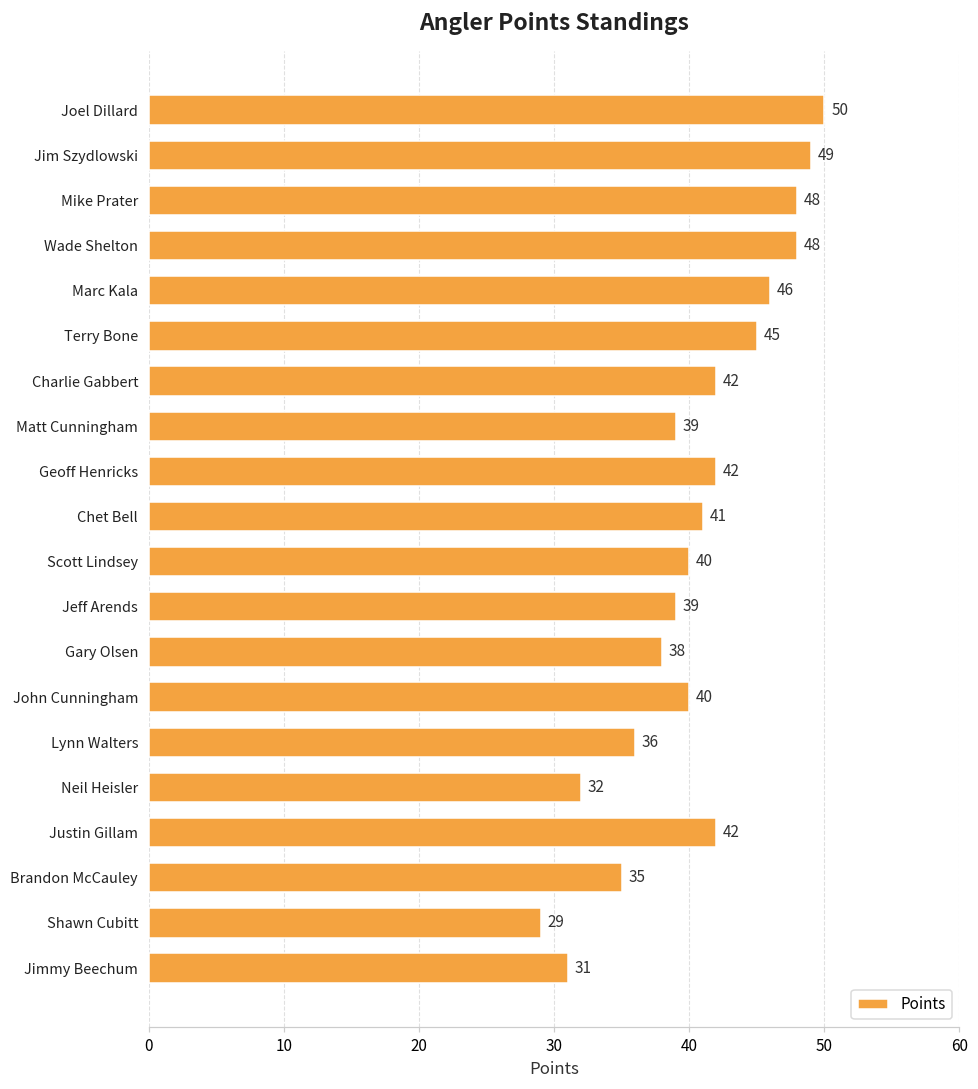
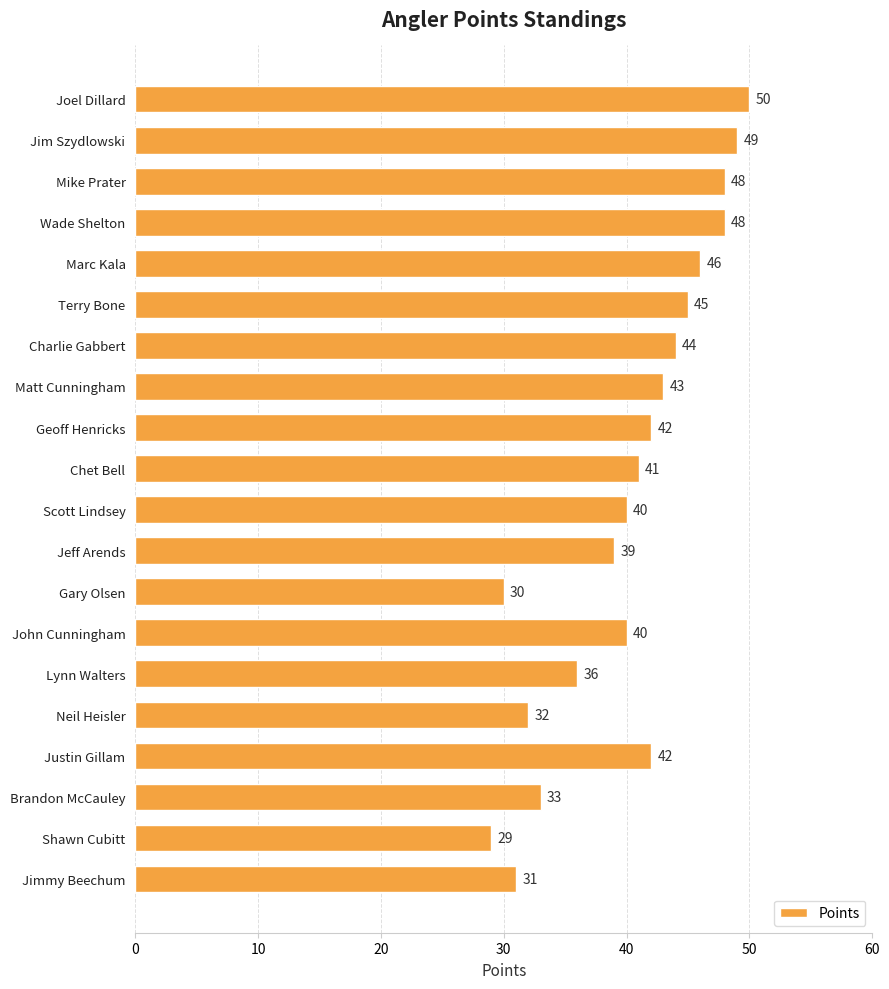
  {
    "Joel Dillard": 50,
    "Jim Szydlowski": 49,
    "Mike Prater": 48,
    "Wade Shelton": 48,
    "Marc Kala": 46,
    "Terry Bone": 45,
-   "Charlie Gabbert": 42,
-   "Matt Cunningham": 39,
+   "Charlie Gabbert": 44,
+   "Matt Cunningham": 43,
    "Geoff Henricks": 42,
    "Chet Bell": 41,
    "Scott Lindsey": 40,
    "Jeff Arends": 39,
-   "Gary Olsen": 38,
+   "Gary Olsen": 30,
    "John Cunningham": 40,
    "Lynn Walters": 36,
    "Neil Heisler": 32,
    "Justin Gillam": 42,
-   "Brandon McCauley": 35,
+   "Brandon McCauley": 33,
    "Shawn Cubitt": 29,
    "Jimmy Beechum": 31
  }
